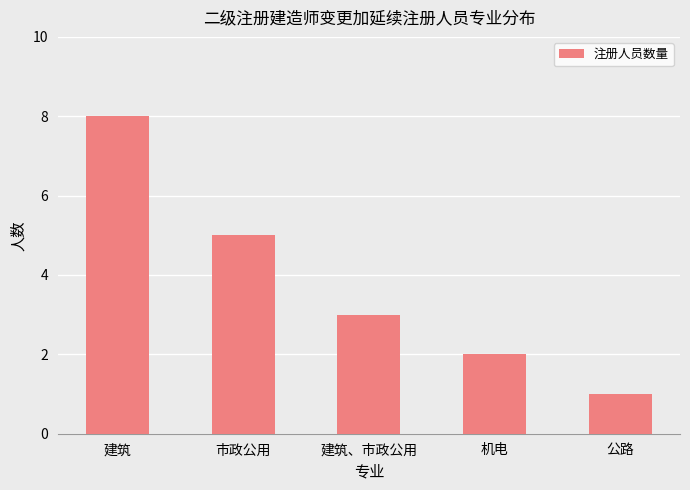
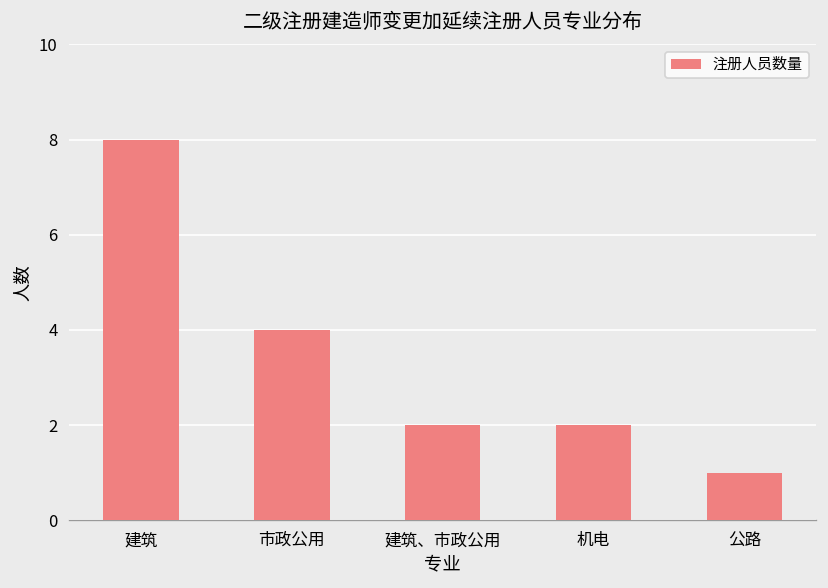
  {
    "建筑": 8,
-   "市政公用": 5,
-   "建筑、市政公用": 3,
+   "市政公用": 4,
+   "建筑、市政公用": 2,
    "机电": 2,
    "公路": 1
  }
